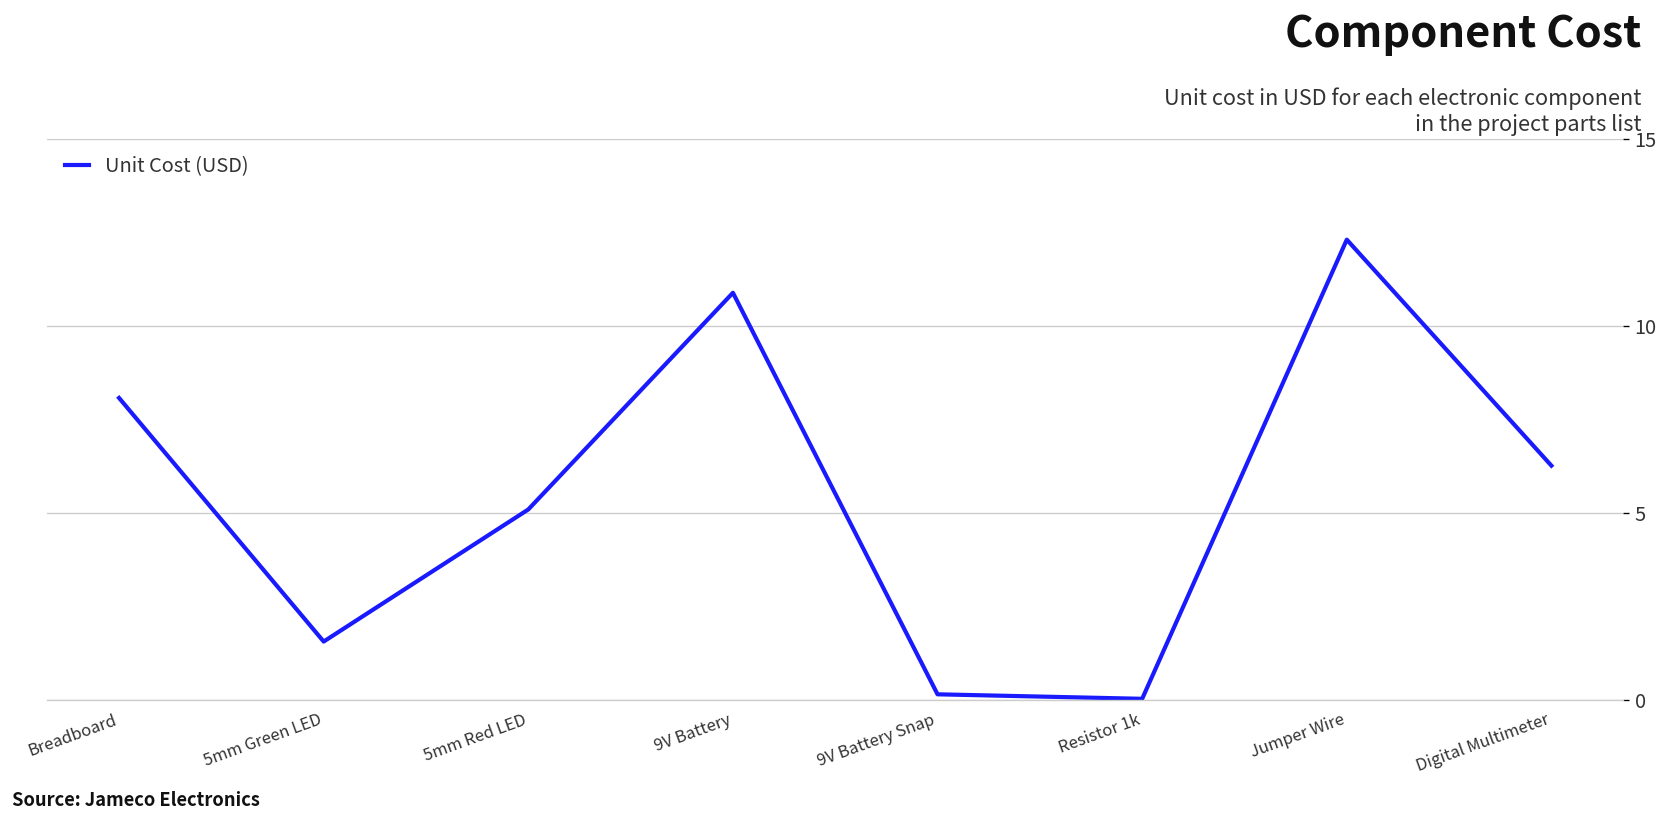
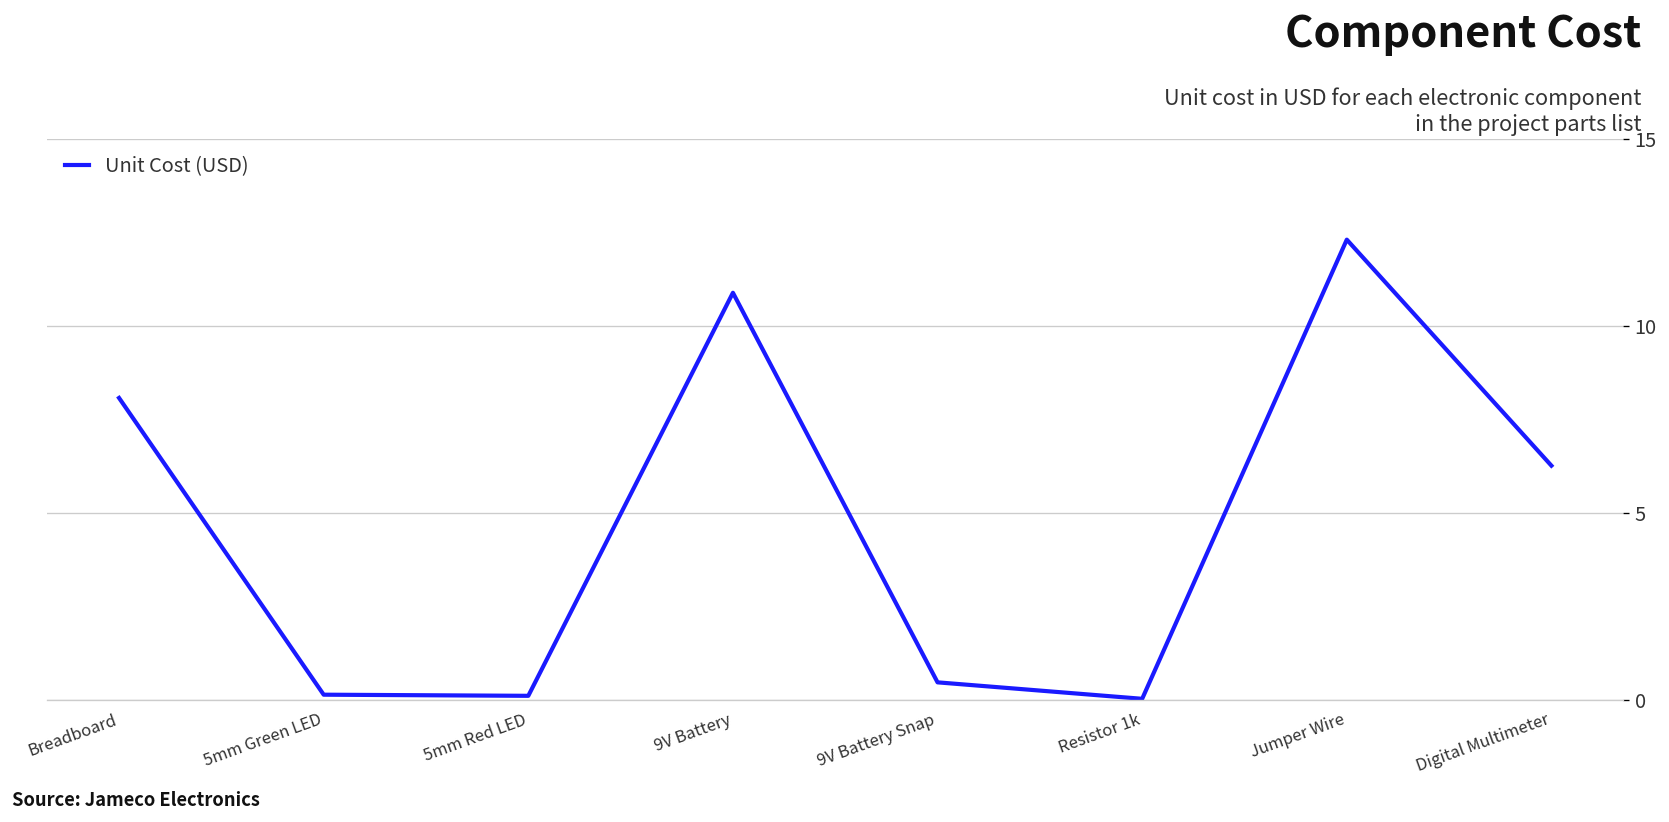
  {
    "Breadboard": 8.1,
-   "5mm Green LED": 1.6,
-   "5mm Red LED": 5.1,
+   "5mm Green LED": 0.1,
+   "5mm Red LED": 0.1,
    "9V Battery": 10.9,
-   "9V Battery Snap": 0.2,
+   "9V Battery Snap": 0.5,
    "Resistor 1k": 0.0,
    "Jumper Wire": 12.3,
    "Digital Multimeter": 6.3
  }
